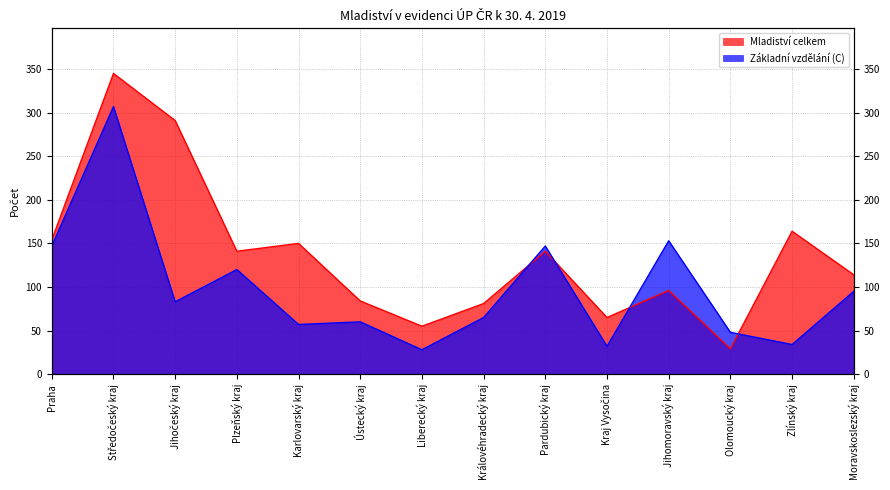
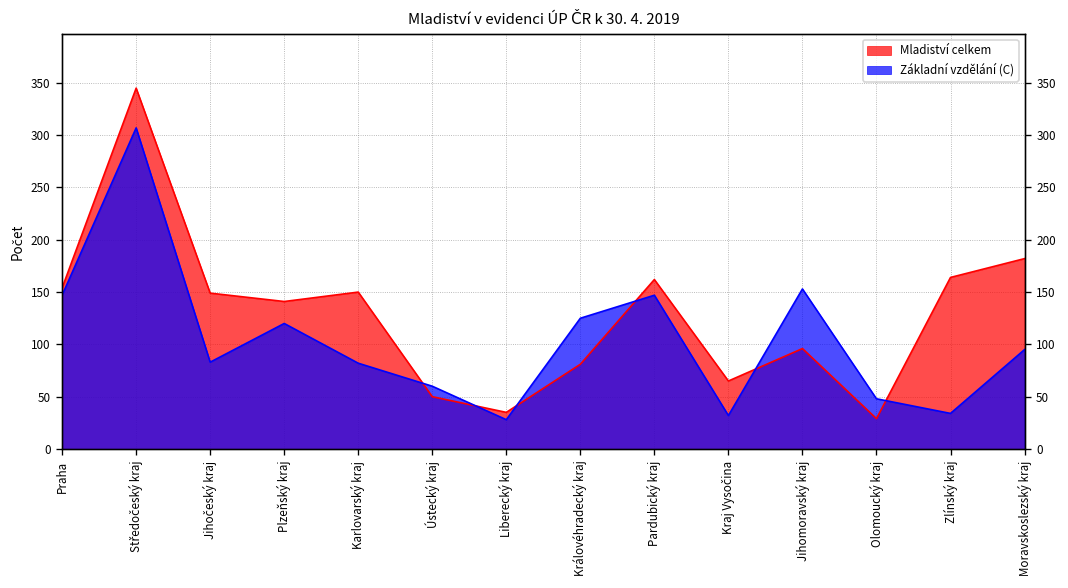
  {
    "Mladiství celkem": {
      "Praha": 150,
      "Středočeský kraj": 350,
-     "Jihočeský kraj": 290,
+     "Jihočeský kraj": 150,
      "Plzeňský kraj": 140,
      "Karlovarský kraj": 150,
-     "Ústecký kraj": 80,
-     "Liberecký kraj": 60,
+     "Ústecký kraj": 50,
+     "Liberecký kraj": 40,
      "Královéhradecký kraj": 80,
-     "Pardubický kraj": 140,
+     "Pardubický kraj": 160,
      "Kraj Vysočina": 70,
      "Jihomoravský kraj": 100,
      "Olomoucký kraj": 30,
      "Zlínský kraj": 160,
-     "Moravskoslezský kraj": 110
+     "Moravskoslezský kraj": 180
    },
    "Základní vzdělání (C)": {
      "Praha": 150,
      "Středočeský kraj": 310,
      "Jihočeský kraj": 80,
      "Plzeňský kraj": 120,
-     "Karlovarský kraj": 60,
+     "Karlovarský kraj": 80,
      "Ústecký kraj": 60,
      "Liberecký kraj": 30,
-     "Královéhradecký kraj": 70,
+     "Královéhradecký kraj": 130,
      "Pardubický kraj": 150,
      "Kraj Vysočina": 30,
      "Jihomoravský kraj": 150,
      "Olomoucký kraj": 50,
      "Zlínský kraj": 30,
      "Moravskoslezský kraj": 100
    }
  }
